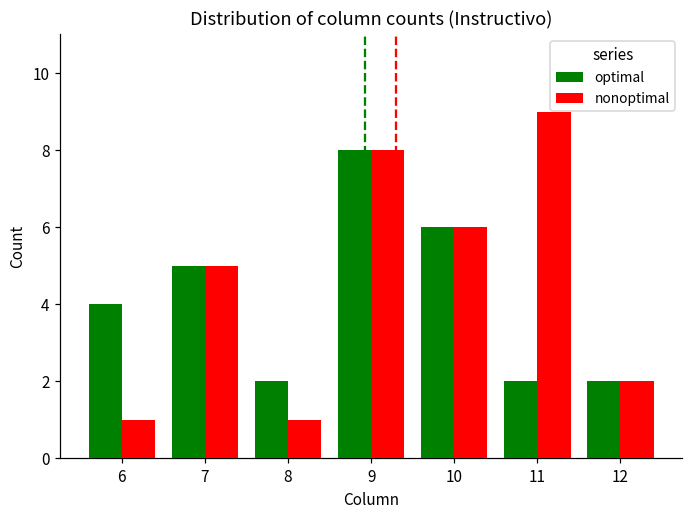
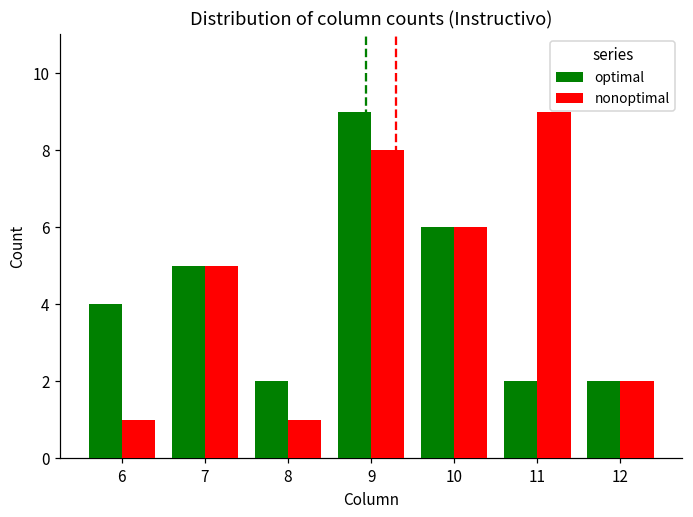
  {
    "optimal": {
      "6": 4,
      "7": 5,
      "8": 2,
-     "9": 8,
+     "9": 9,
      "10": 6,
      "11": 2,
      "12": 2
    },
    "nonoptimal": {
      "6": 1,
      "7": 5,
      "8": 1,
      "9": 8,
      "10": 6,
      "11": 9,
      "12": 2
    }
  }
